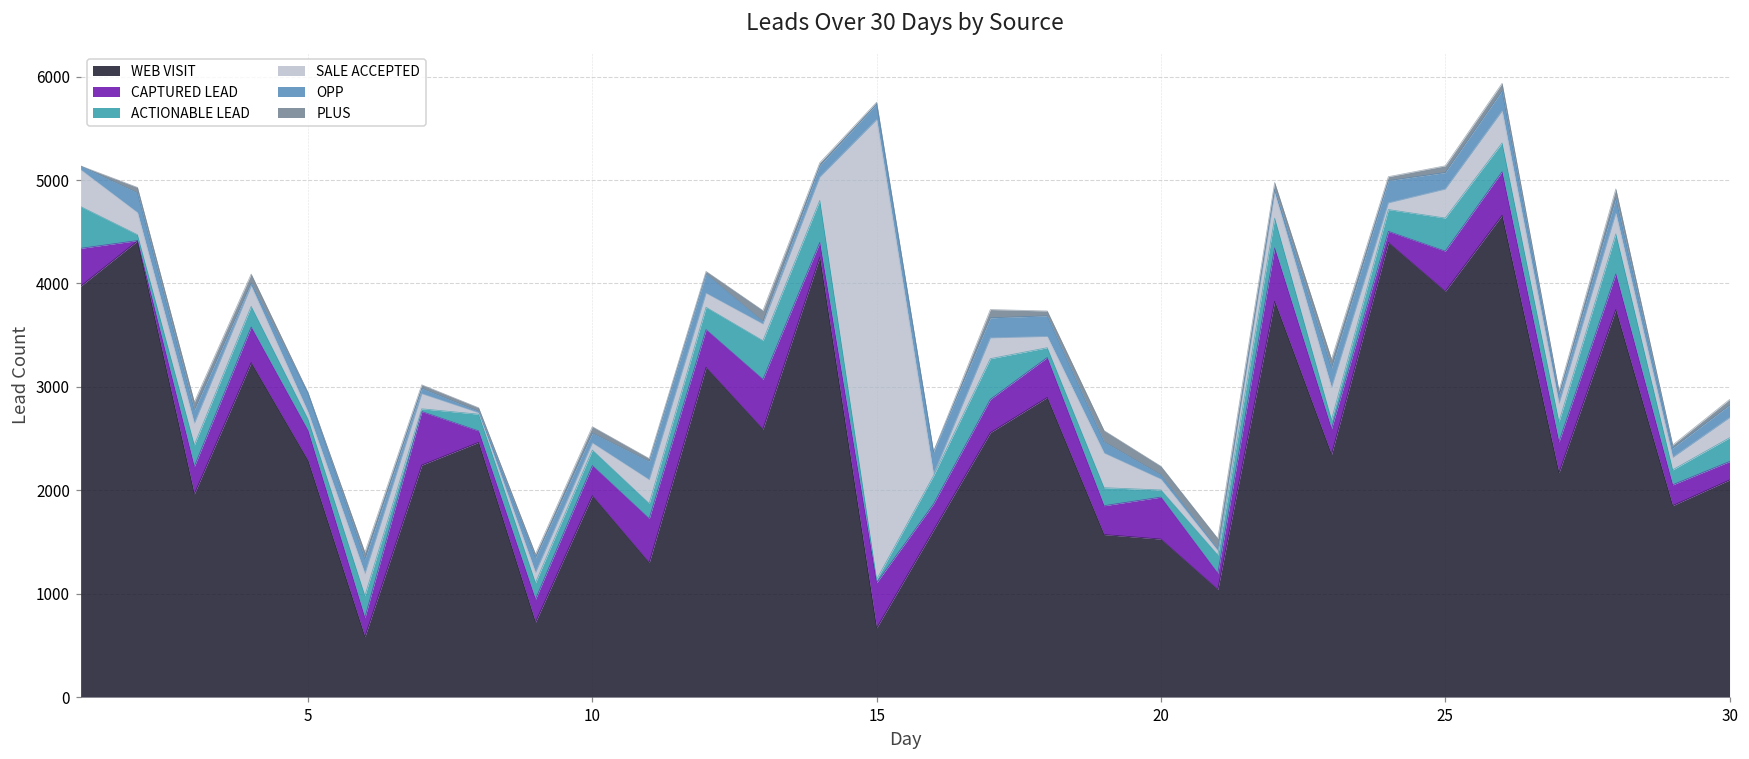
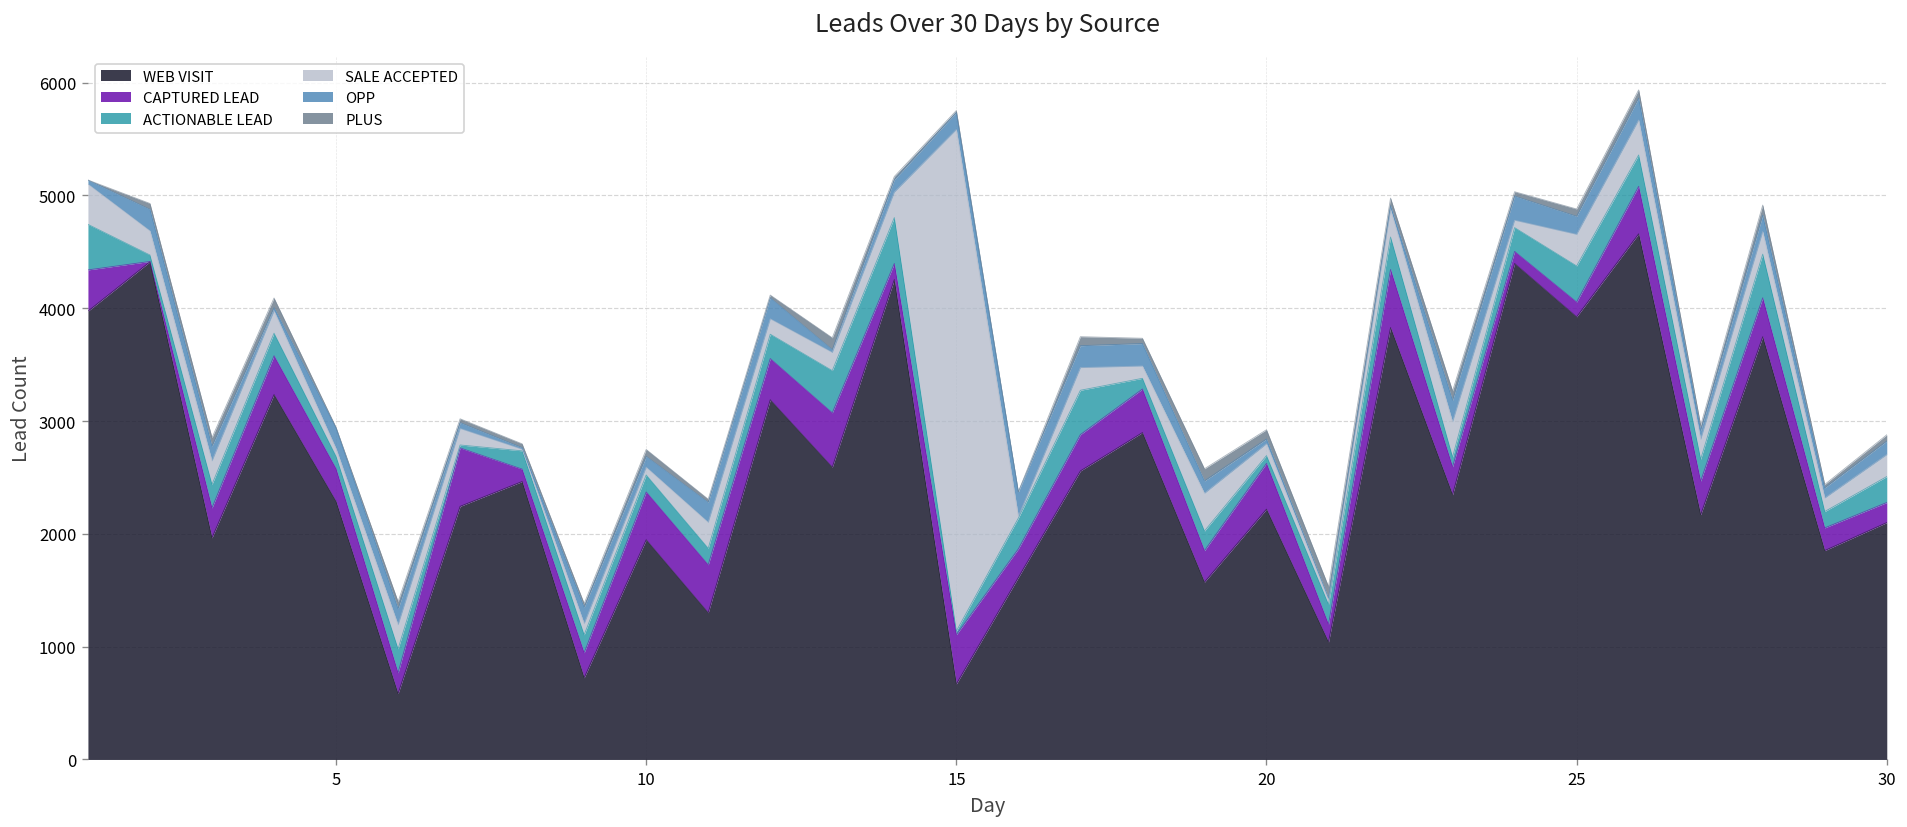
  {
    "WEB VISIT": {
      "5": 2300,
      "10": 1900,
      "15": 700,
-     "20": 1500,
+     "20": 2200,
      "25": 3900,
      "30": 2100
    },
    "CAPTURED LEAD": {
      "5": 300,
-     "10": 300,
+     "10": 400,
      "15": 400,
      "20": 400,
-     "25": 400,
+     "25": 100,
      "30": 200
    },
    "SALE ACCEPTED": {
      "5": 100,
      "10": 100,
      "15": 4400,
      "20": 100,
      "25": 300,
      "30": 200
    }
  }
